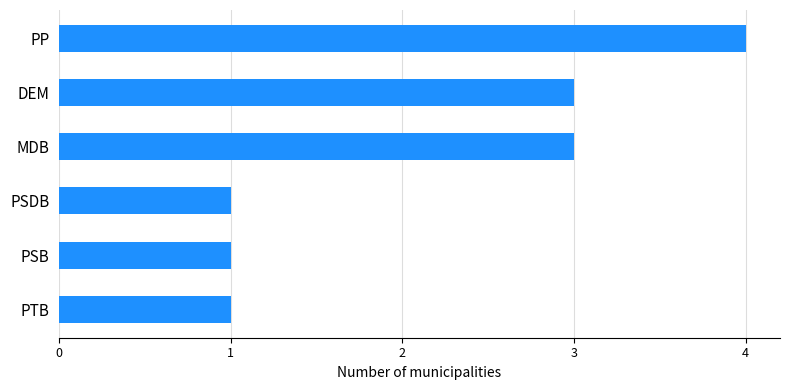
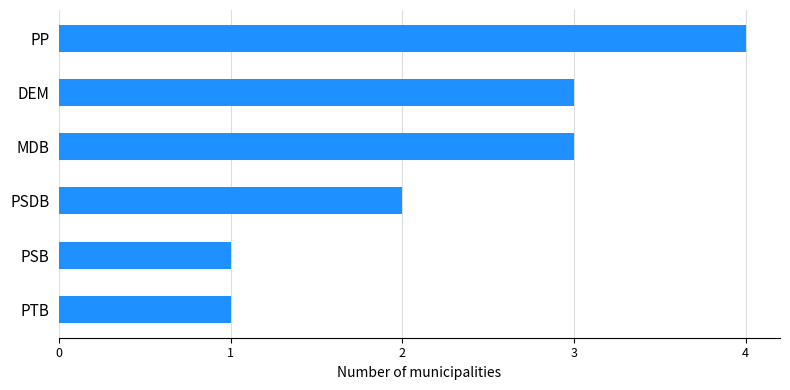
  {
    "PP": 4,
    "DEM": 3,
    "MDB": 3,
-   "PSDB": 1,
+   "PSDB": 2,
    "PSB": 1,
    "PTB": 1
  }
